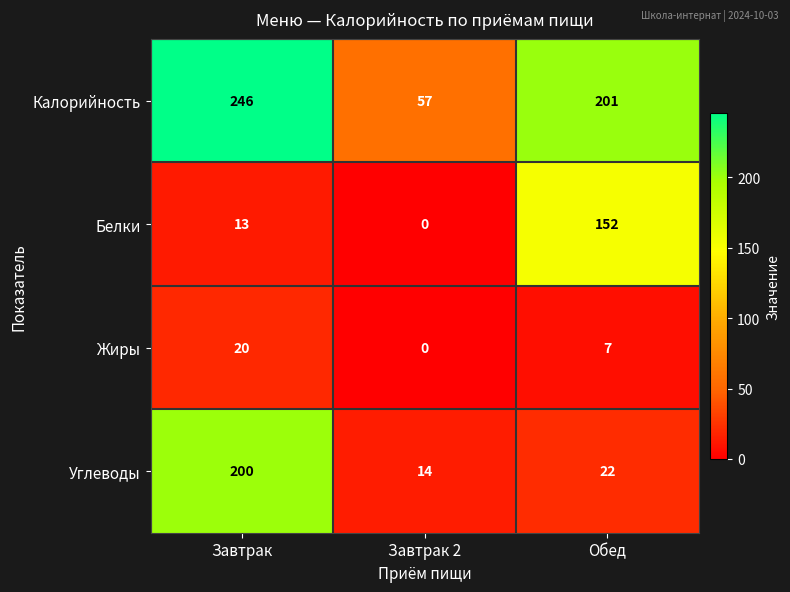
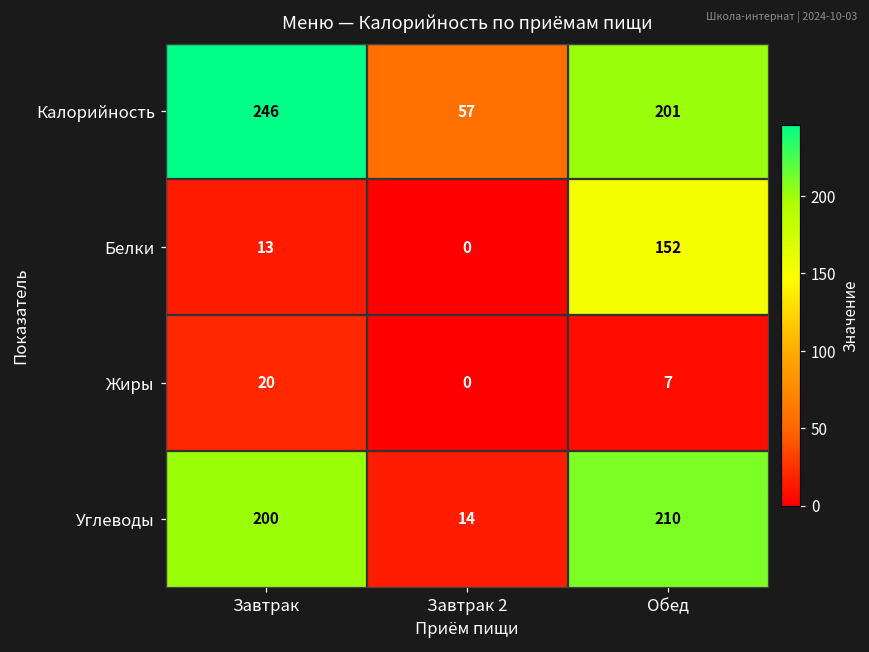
  {
    "Калорийность": {
      "Завтрак": 246,
      "Завтрак 2": 57,
      "Обед": 201
    },
    "Белки": {
      "Завтрак": 13,
      "Завтрак 2": 0,
      "Обед": 152
    },
    "Жиры": {
      "Завтрак": 20,
      "Завтрак 2": 0,
      "Обед": 7
    },
    "Углеводы": {
      "Завтрак": 200,
      "Завтрак 2": 14,
-     "Обед": 22
+     "Обед": 210
    }
  }
